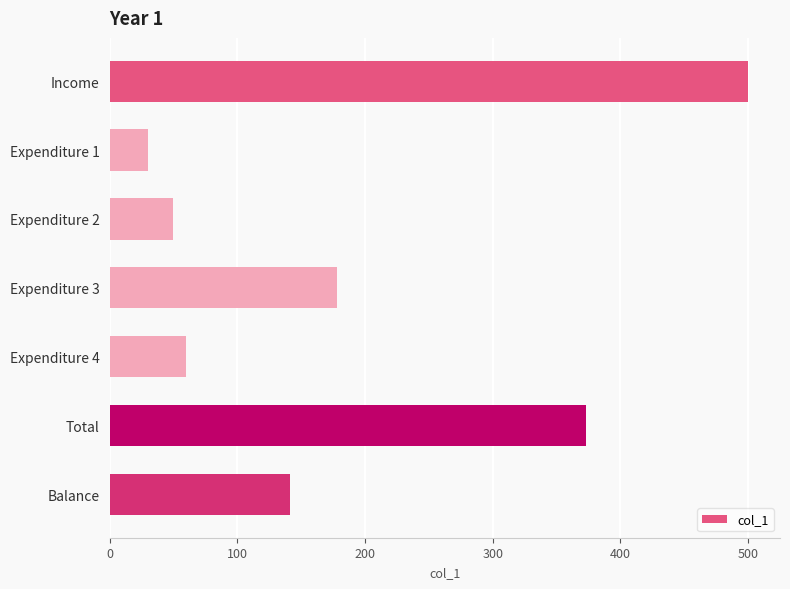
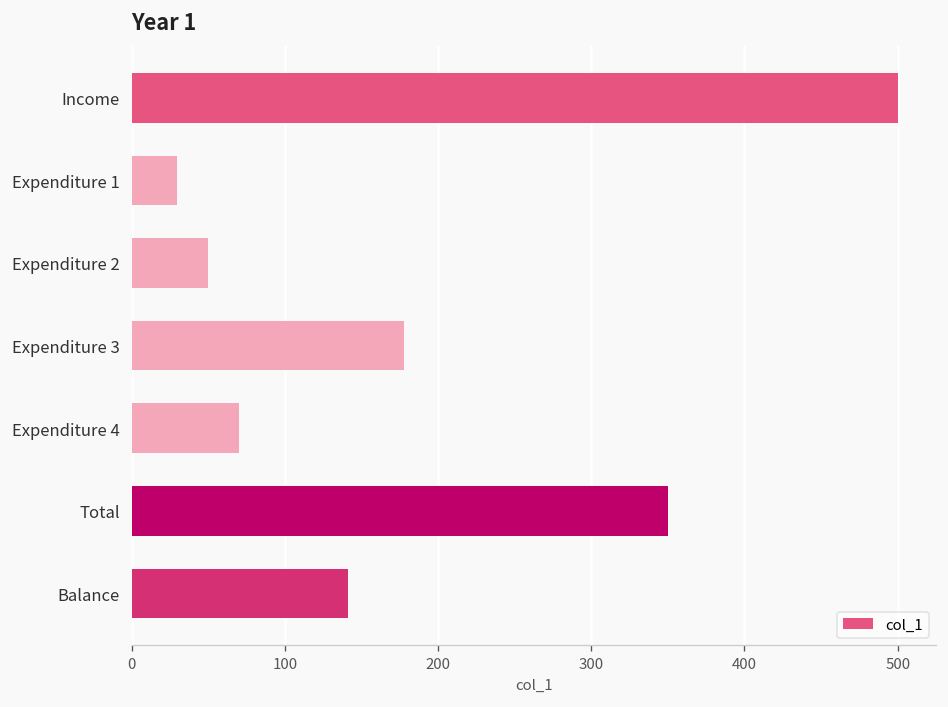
  {
    "Income": 500,
    "Expenditure 1": 30,
    "Expenditure 2": 50,
    "Expenditure 3": 178,
-   "Expenditure 4": 60,
-   "Total": 373,
+   "Expenditure 4": 70,
+   "Total": 350,
    "Balance": 141
  }
